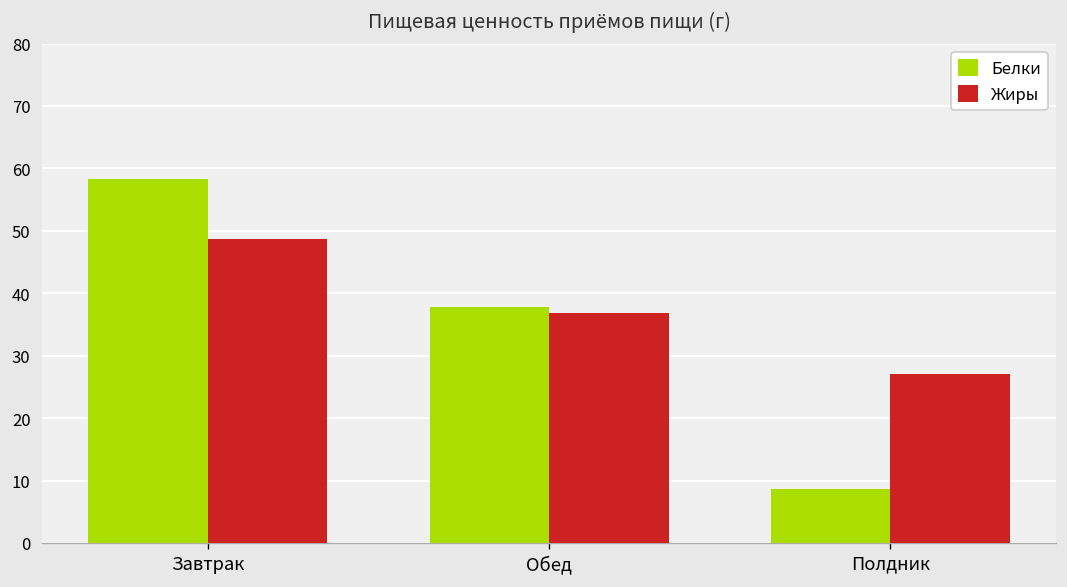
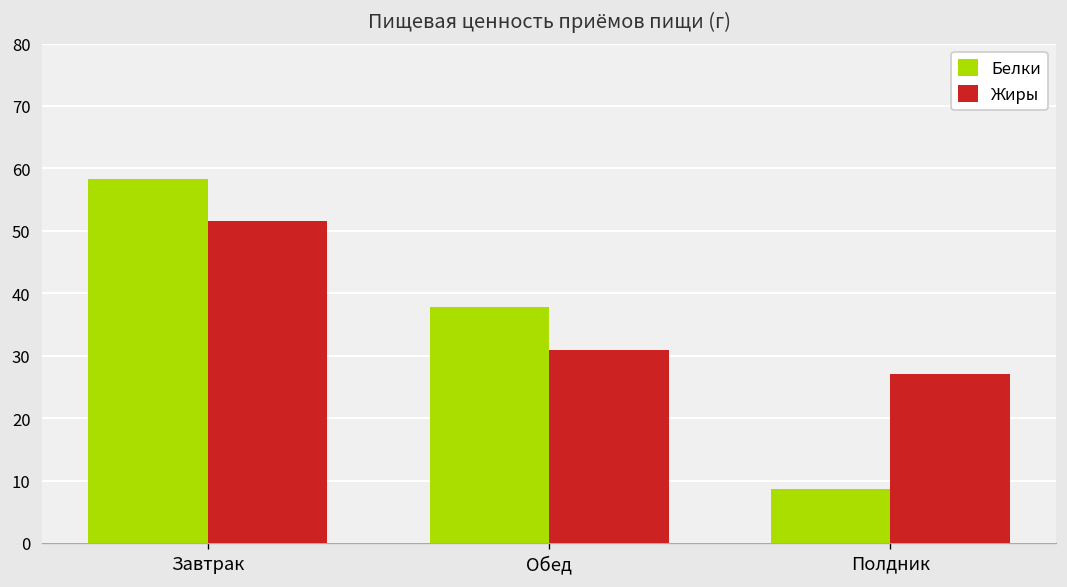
  {
    "Белки": {
      "Завтрак": 58,
      "Обед": 38,
      "Полдник": 9
    },
    "Жиры": {
-     "Завтрак": 49,
-     "Обед": 37,
+     "Завтрак": 52,
+     "Обед": 31,
      "Полдник": 27
    }
  }
